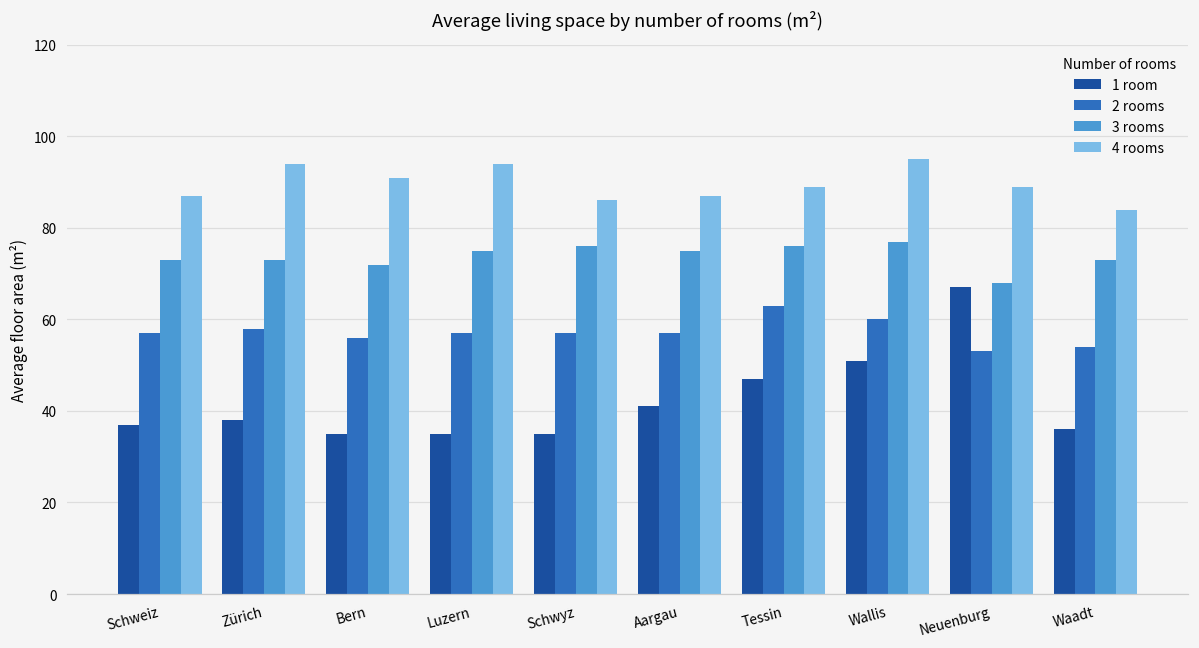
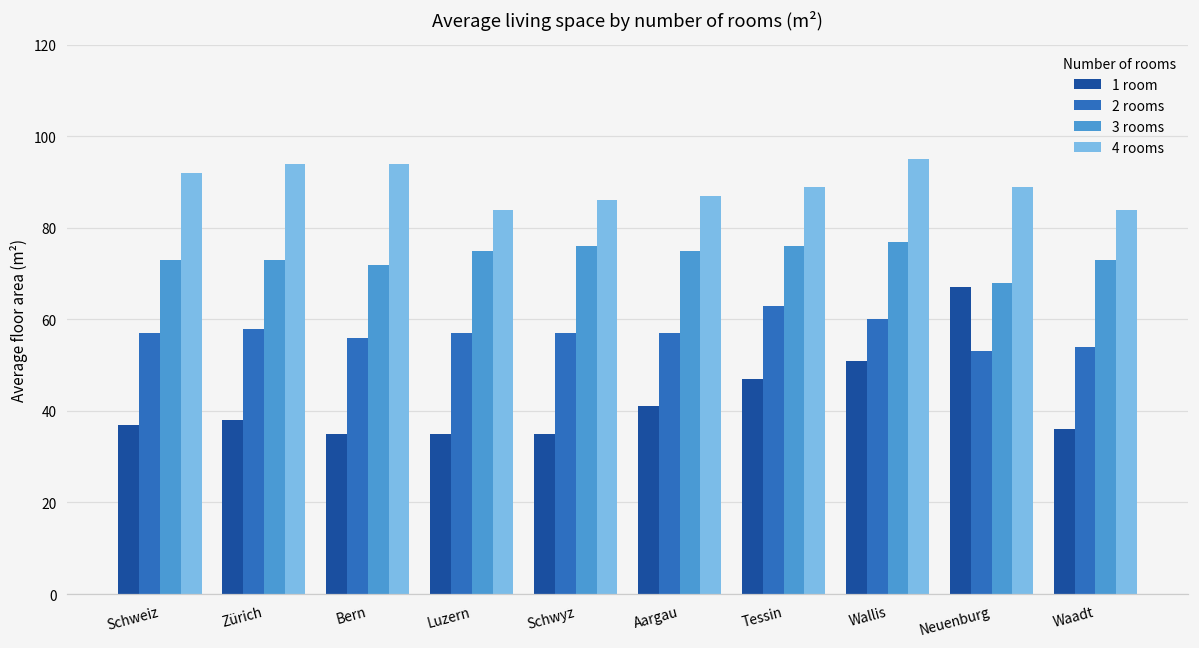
  {
    "4 rooms": {
-     "Schweiz": 87,
+     "Schweiz": 92,
      "Zürich": 94,
-     "Bern": 91,
-     "Luzern": 94,
+     "Bern": 94,
+     "Luzern": 84,
      "Schwyz": 86,
      "Aargau": 87,
      "Tessin": 89,
      "Wallis": 95,
      "Neuenburg": 89,
      "Waadt": 84
    }
  }
